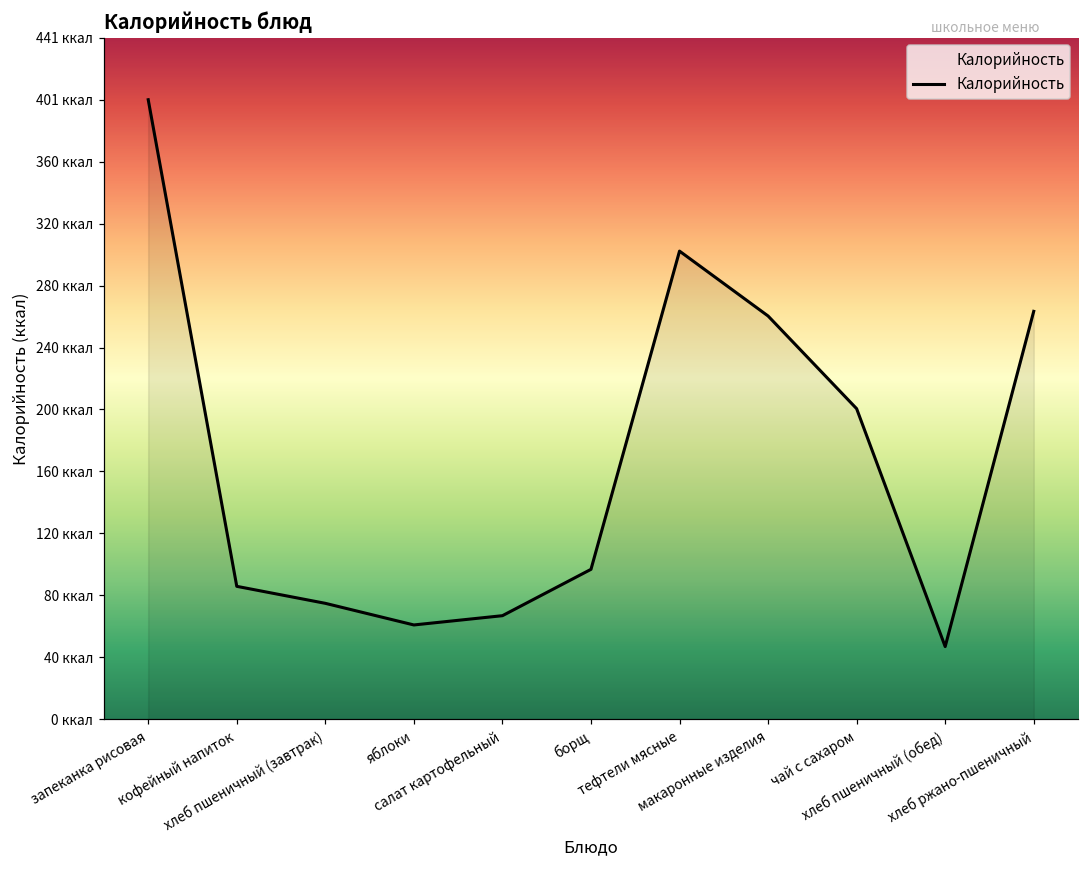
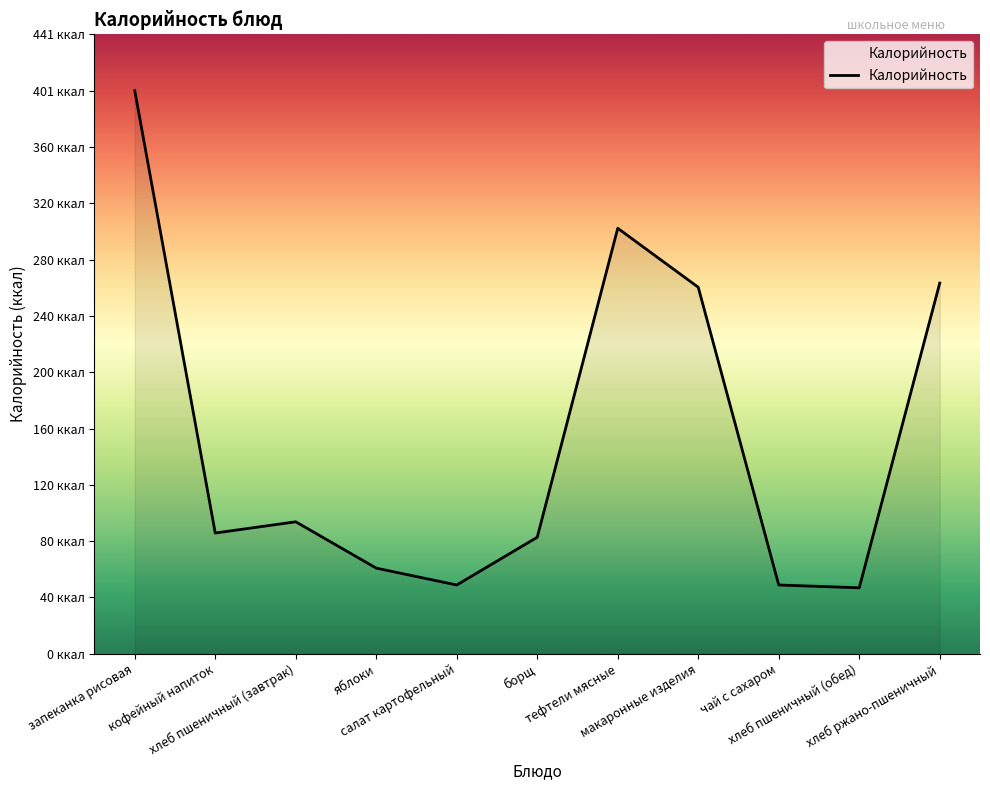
  {
    "запеканка рисовая": "401 ккал",
    "кофейный напиток": "86 ккал",
-   "хлеб пшеничный (завтрак)": "75 ккал",
+   "хлеб пшеничный (завтрак)": "94 ккал",
    "яблоки": "61 ккал",
-   "салат картофельный": "67 ккал",
-   "борщ": "97 ккал",
+   "салат картофельный": "49 ккал",
+   "борщ": "83 ккал",
    "тефтели мясные": "303 ккал",
    "макаронные изделия": "261 ккал",
-   "чай с сахаром": "201 ккал",
+   "чай с сахаром": "49 ккал",
    "хлеб пшеничный (обед)": "47 ккал",
    "хлеб ржано-пшеничный": "264 ккал"
  }
